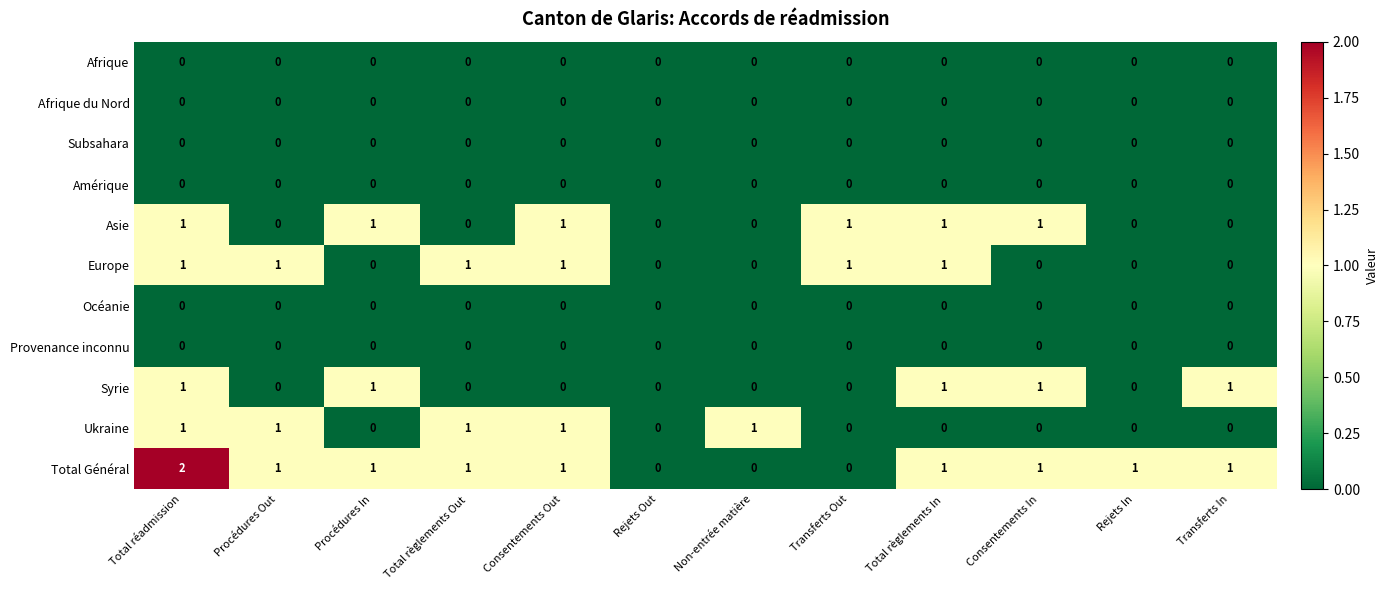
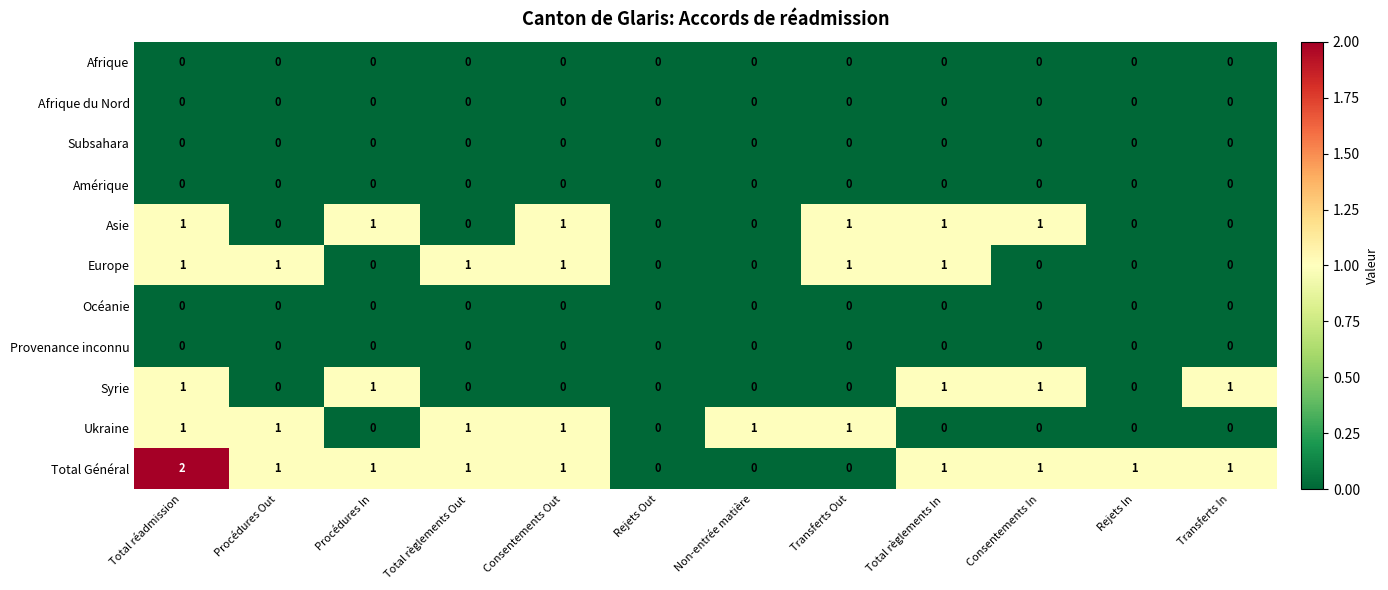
  {
    "Afrique": {
      "Total réadmission": 0,
      "Procédures Out": 0,
      "Procédures In": 0,
      "Total règlements Out": 0,
      "Consentements Out": 0,
      "Rejets Out": 0,
      "Non-entrée matière": 0,
      "Transferts Out": 0,
      "Total règlements In": 0,
      "Consentements In": 0,
      "Rejets In": 0,
      "Transferts In": 0
    },
    "Afrique du Nord": {
      "Total réadmission": 0,
      "Procédures Out": 0,
      "Procédures In": 0,
      "Total règlements Out": 0,
      "Consentements Out": 0,
      "Rejets Out": 0,
      "Non-entrée matière": 0,
      "Transferts Out": 0,
      "Total règlements In": 0,
      "Consentements In": 0,
      "Rejets In": 0,
      "Transferts In": 0
    },
    "Subsahara": {
      "Total réadmission": 0,
      "Procédures Out": 0,
      "Procédures In": 0,
      "Total règlements Out": 0,
      "Consentements Out": 0,
      "Rejets Out": 0,
      "Non-entrée matière": 0,
      "Transferts Out": 0,
      "Total règlements In": 0,
      "Consentements In": 0,
      "Rejets In": 0,
      "Transferts In": 0
    },
    "Amérique": {
      "Total réadmission": 0,
      "Procédures Out": 0,
      "Procédures In": 0,
      "Total règlements Out": 0,
      "Consentements Out": 0,
      "Rejets Out": 0,
      "Non-entrée matière": 0,
      "Transferts Out": 0,
      "Total règlements In": 0,
      "Consentements In": 0,
      "Rejets In": 0,
      "Transferts In": 0
    },
    "Asie": {
      "Total réadmission": 1,
      "Procédures Out": 0,
      "Procédures In": 1,
      "Total règlements Out": 0,
      "Consentements Out": 1,
      "Rejets Out": 0,
      "Non-entrée matière": 0,
      "Transferts Out": 1,
      "Total règlements In": 1,
      "Consentements In": 1,
      "Rejets In": 0,
      "Transferts In": 0
    },
    "Europe": {
      "Total réadmission": 1,
      "Procédures Out": 1,
      "Procédures In": 0,
      "Total règlements Out": 1,
      "Consentements Out": 1,
      "Rejets Out": 0,
      "Non-entrée matière": 0,
      "Transferts Out": 1,
      "Total règlements In": 1,
      "Consentements In": 0,
      "Rejets In": 0,
      "Transferts In": 0
    },
    "Océanie": {
      "Total réadmission": 0,
      "Procédures Out": 0,
      "Procédures In": 0,
      "Total règlements Out": 0,
      "Consentements Out": 0,
      "Rejets Out": 0,
      "Non-entrée matière": 0,
      "Transferts Out": 0,
      "Total règlements In": 0,
      "Consentements In": 0,
      "Rejets In": 0,
      "Transferts In": 0
    },
    "Provenance inconnu": {
      "Total réadmission": 0,
      "Procédures Out": 0,
      "Procédures In": 0,
      "Total règlements Out": 0,
      "Consentements Out": 0,
      "Rejets Out": 0,
      "Non-entrée matière": 0,
      "Transferts Out": 0,
      "Total règlements In": 0,
      "Consentements In": 0,
      "Rejets In": 0,
      "Transferts In": 0
    },
    "Syrie": {
      "Total réadmission": 1,
      "Procédures Out": 0,
      "Procédures In": 1,
      "Total règlements Out": 0,
      "Consentements Out": 0,
      "Rejets Out": 0,
      "Non-entrée matière": 0,
      "Transferts Out": 0,
      "Total règlements In": 1,
      "Consentements In": 1,
      "Rejets In": 0,
      "Transferts In": 1
    },
    "Ukraine": {
      "Total réadmission": 1,
      "Procédures Out": 1,
      "Procédures In": 0,
      "Total règlements Out": 1,
      "Consentements Out": 1,
      "Rejets Out": 0,
      "Non-entrée matière": 1,
-     "Transferts Out": 0,
+     "Transferts Out": 1,
      "Total règlements In": 0,
      "Consentements In": 0,
      "Rejets In": 0,
      "Transferts In": 0
    },
    "Total Général": {
      "Total réadmission": 2,
      "Procédures Out": 1,
      "Procédures In": 1,
      "Total règlements Out": 1,
      "Consentements Out": 1,
      "Rejets Out": 0,
      "Non-entrée matière": 0,
      "Transferts Out": 0,
      "Total règlements In": 1,
      "Consentements In": 1,
      "Rejets In": 1,
      "Transferts In": 1
    }
  }
